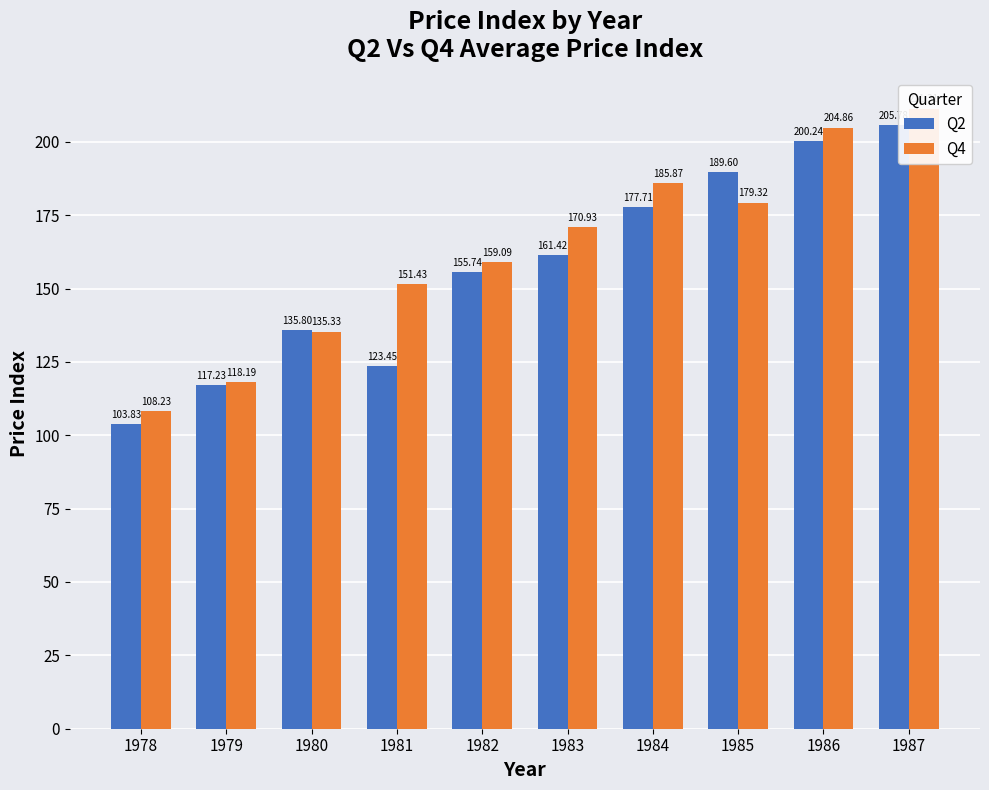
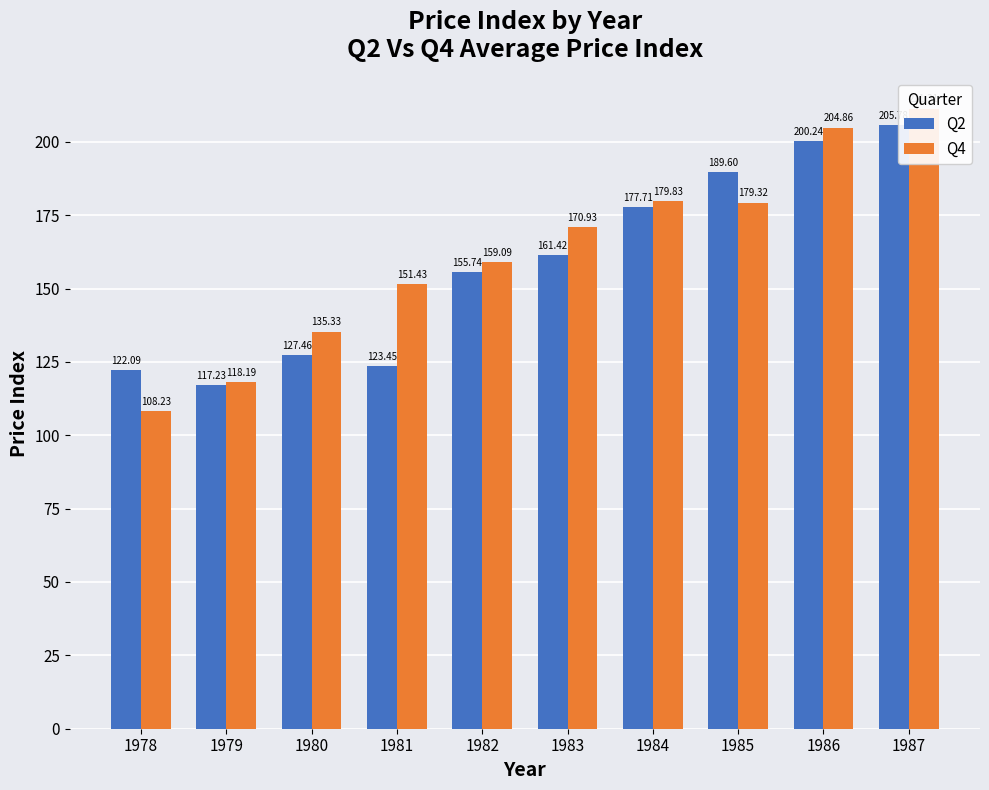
  {
    "Q2": {
-     "1978": 103.83,
+     "1978": 122.09,
      "1979": 117.23,
-     "1980": 135.80,
+     "1980": 127.46,
      "1981": 123.45,
      "1982": 155.74,
      "1983": 161.42,
      "1984": 177.71,
      "1985": 189.60,
      "1986": 200.24
    },
    "Q4": {
      "1978": 108.23,
      "1979": 118.19,
      "1980": 135.33,
      "1981": 151.43,
      "1982": 159.09,
      "1983": 170.93,
-     "1984": 185.87,
+     "1984": 179.83,
      "1985": 179.32,
      "1986": 204.86
    }
  }
